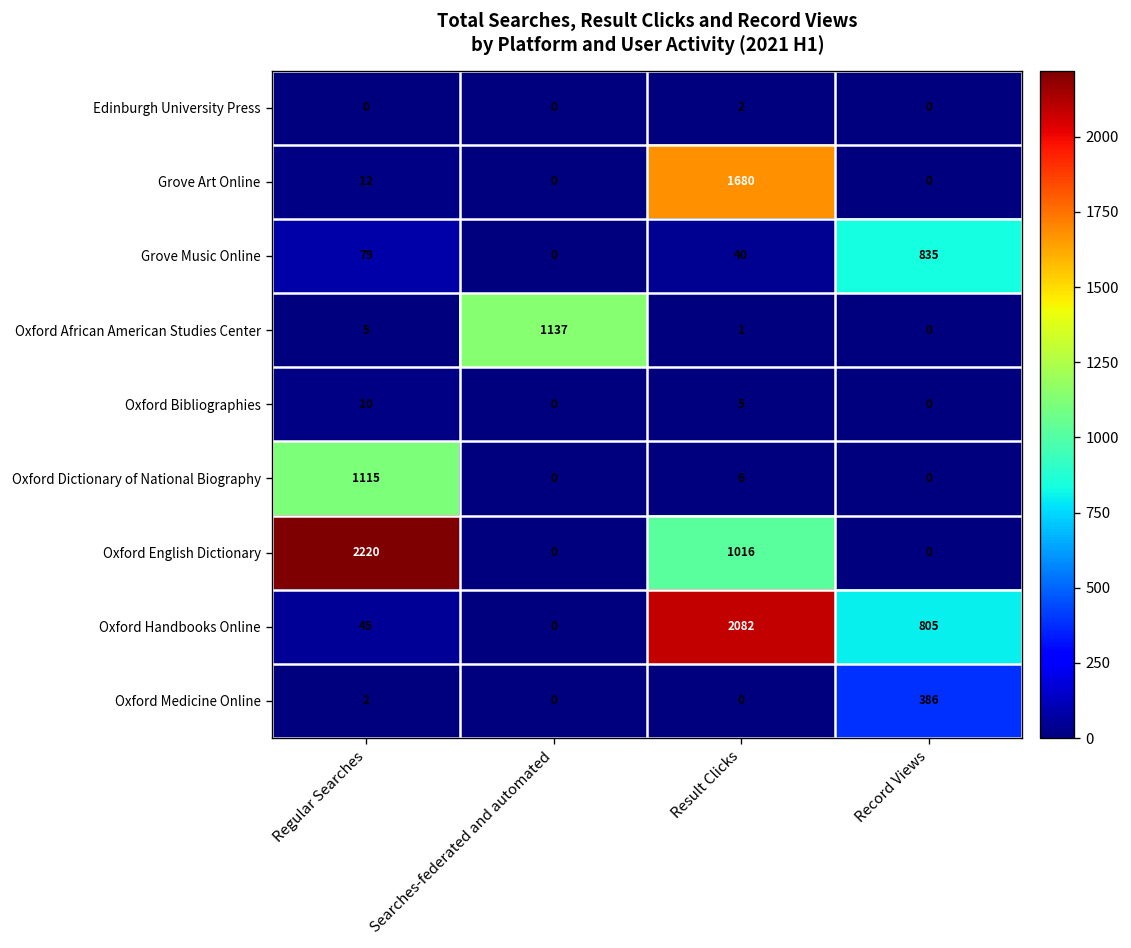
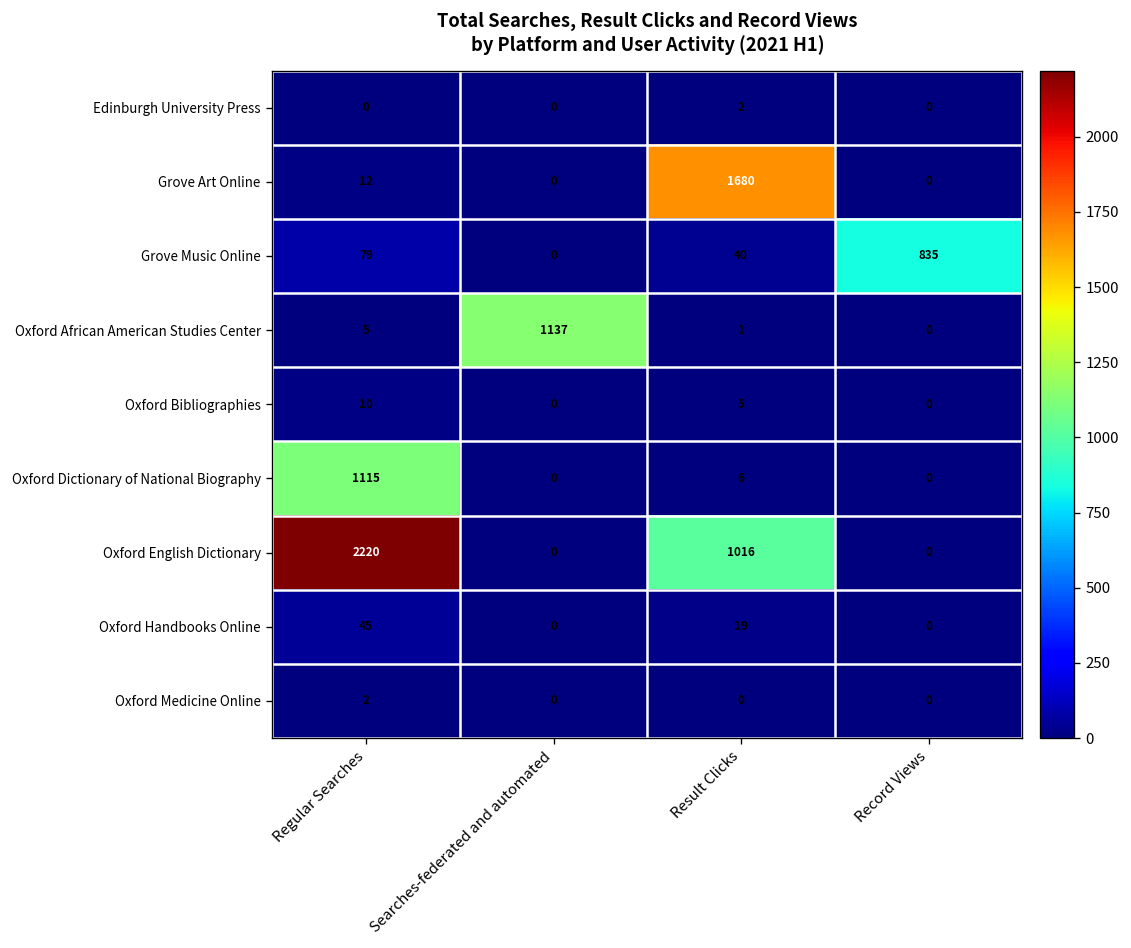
  {
    "Edinburgh University Press": {
      "Regular Searches": 0,
      "Searches-federated and automated": 0,
      "Result Clicks": 2,
      "Record Views": 0
    },
    "Grove Art Online": {
      "Regular Searches": 12,
      "Searches-federated and automated": 0,
      "Result Clicks": 1680,
      "Record Views": 0
    },
    "Grove Music Online": {
      "Regular Searches": 79,
      "Searches-federated and automated": 0,
      "Result Clicks": 40,
      "Record Views": 835
    },
    "Oxford African American Studies Center": {
      "Regular Searches": 5,
      "Searches-federated and automated": 1137,
      "Result Clicks": 1,
      "Record Views": 0
    },
    "Oxford Bibliographies": {
      "Regular Searches": 10,
      "Searches-federated and automated": 0,
      "Result Clicks": 5,
      "Record Views": 0
    },
    "Oxford Dictionary of National Biography": {
      "Regular Searches": 1115,
      "Searches-federated and automated": 0,
      "Result Clicks": 6,
      "Record Views": 0
    },
    "Oxford English Dictionary": {
      "Regular Searches": 2220,
      "Searches-federated and automated": 0,
      "Result Clicks": 1016,
      "Record Views": 0
    },
    "Oxford Handbooks Online": {
      "Regular Searches": 45,
      "Searches-federated and automated": 0,
-     "Result Clicks": 2082,
-     "Record Views": 805
+     "Result Clicks": 19,
+     "Record Views": 0
    },
    "Oxford Medicine Online": {
      "Regular Searches": 2,
      "Searches-federated and automated": 0,
      "Result Clicks": 0,
-     "Record Views": 386
+     "Record Views": 0
    }
  }
